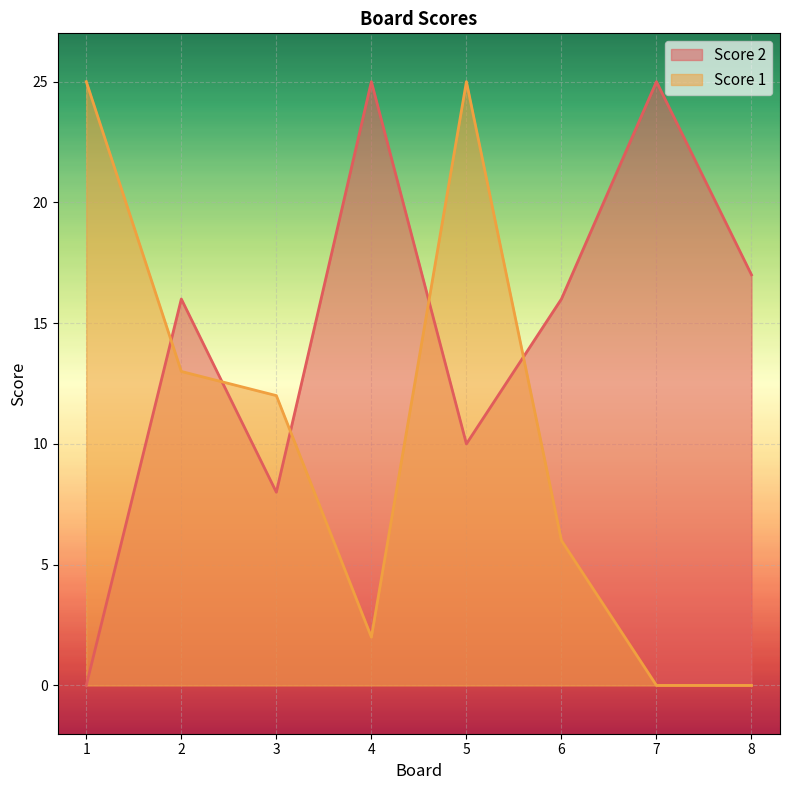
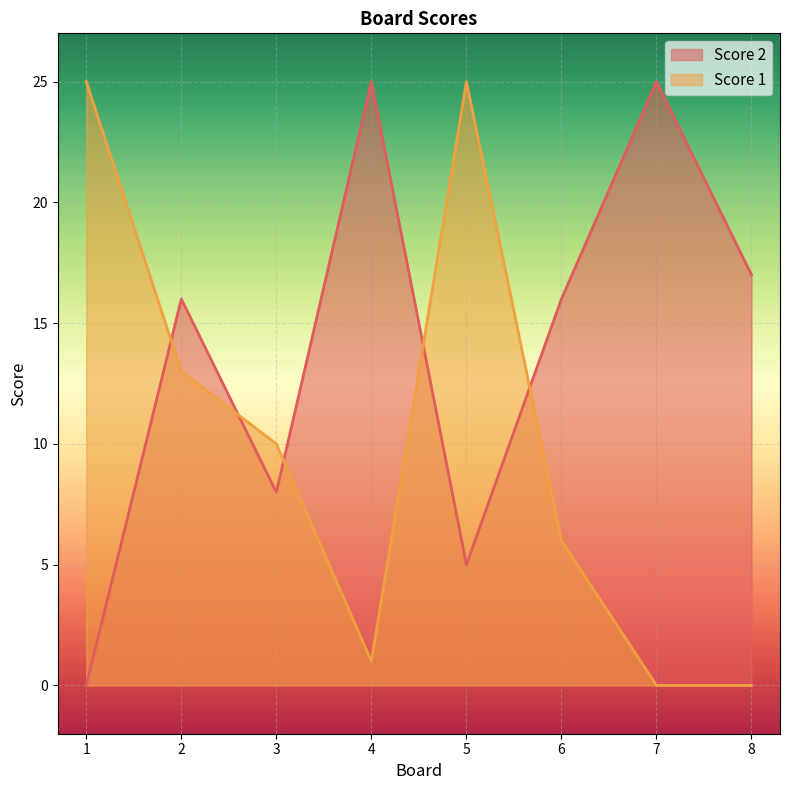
  {
    "Score 2": {
      "1": 0,
      "2": 16,
      "3": 8,
      "4": 25,
-     "5": 10,
+     "5": 5,
      "6": 16,
      "7": 25,
      "8": 17
    },
    "Score 1": {
      "1": 25,
      "2": 13,
-     "3": 12,
-     "4": 2,
+     "3": 10,
+     "4": 1,
      "5": 25,
      "6": 6,
      "7": 0,
      "8": 0
    }
  }
